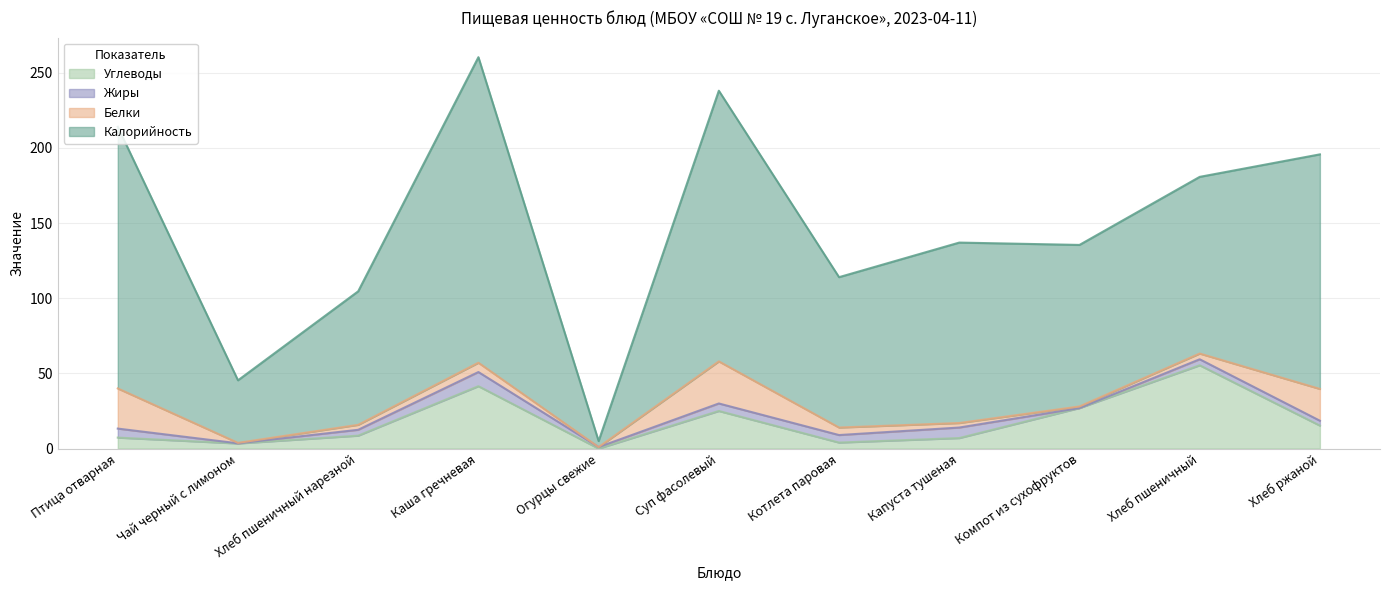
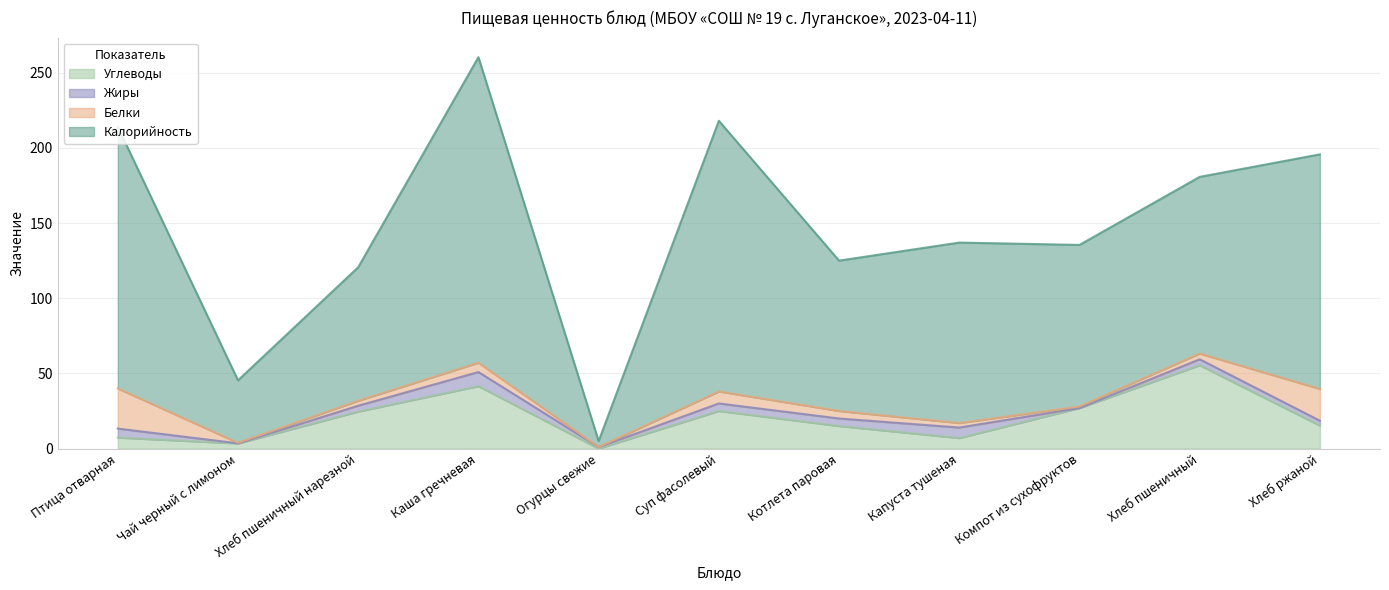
  {
    "Углеводы": {
      "Птица отварная": 7,
-     "Хлеб пшеничный нарезной": 9,
+     "Хлеб пшеничный нарезной": 25,
      "Каша гречневая": 42,
      "Суп фасолевый": 25,
-     "Котлета паровая": 4,
+     "Котлета паровая": 15,
      "Капуста тушеная": 7,
      "Хлеб пшеничный": 55,
      "Хлеб ржаной": 15
    },
    "Белки": {
      "Птица отварная": 27,
      "Хлеб пшеничный нарезной": 3,
      "Каша гречневая": 6,
-     "Суп фасолевый": 28,
+     "Суп фасолевый": 8,
      "Котлета паровая": 5,
      "Капуста тушеная": 3,
      "Хлеб пшеничный": 4,
      "Хлеб ржаной": 21
    }
  }
